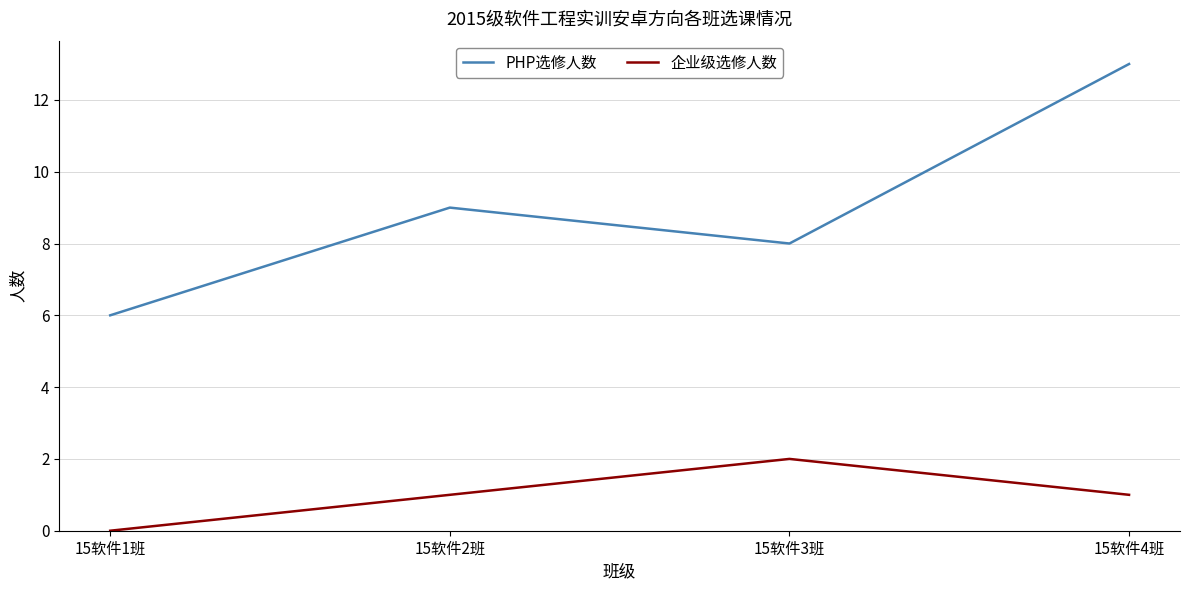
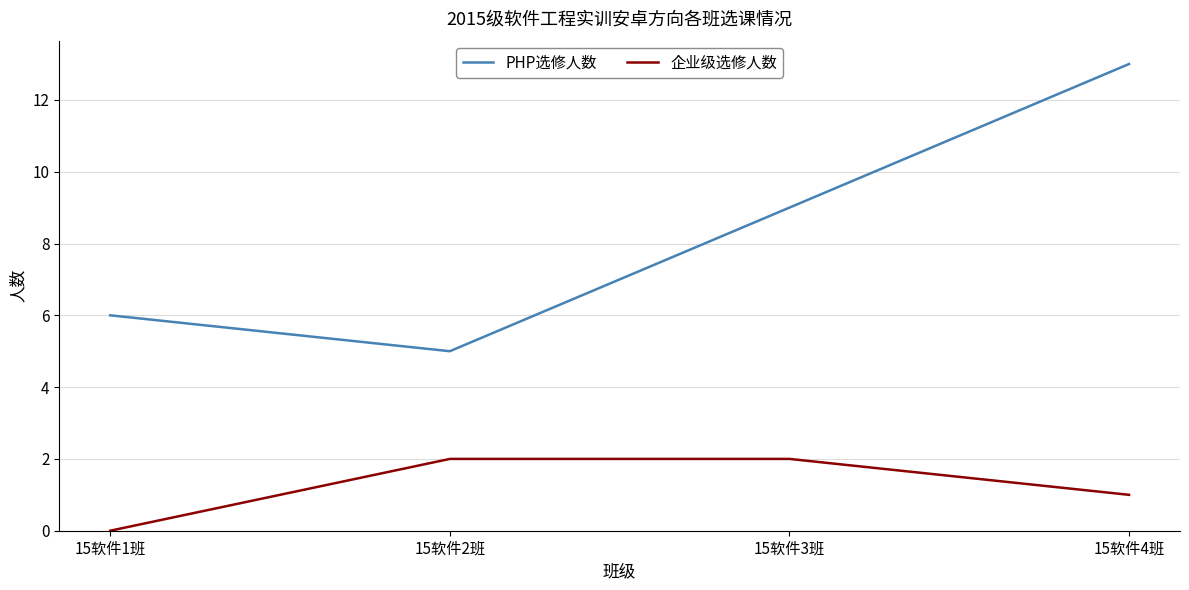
  {
    "PHP选修人数": {
      "15软件1班": 6,
-     "15软件2班": 9,
-     "15软件3班": 8,
+     "15软件2班": 5,
+     "15软件3班": 9,
      "15软件4班": 13
    },
    "企业级选修人数": {
      "15软件1班": 0,
-     "15软件2班": 1,
+     "15软件2班": 2,
      "15软件3班": 2,
      "15软件4班": 1
    }
  }
